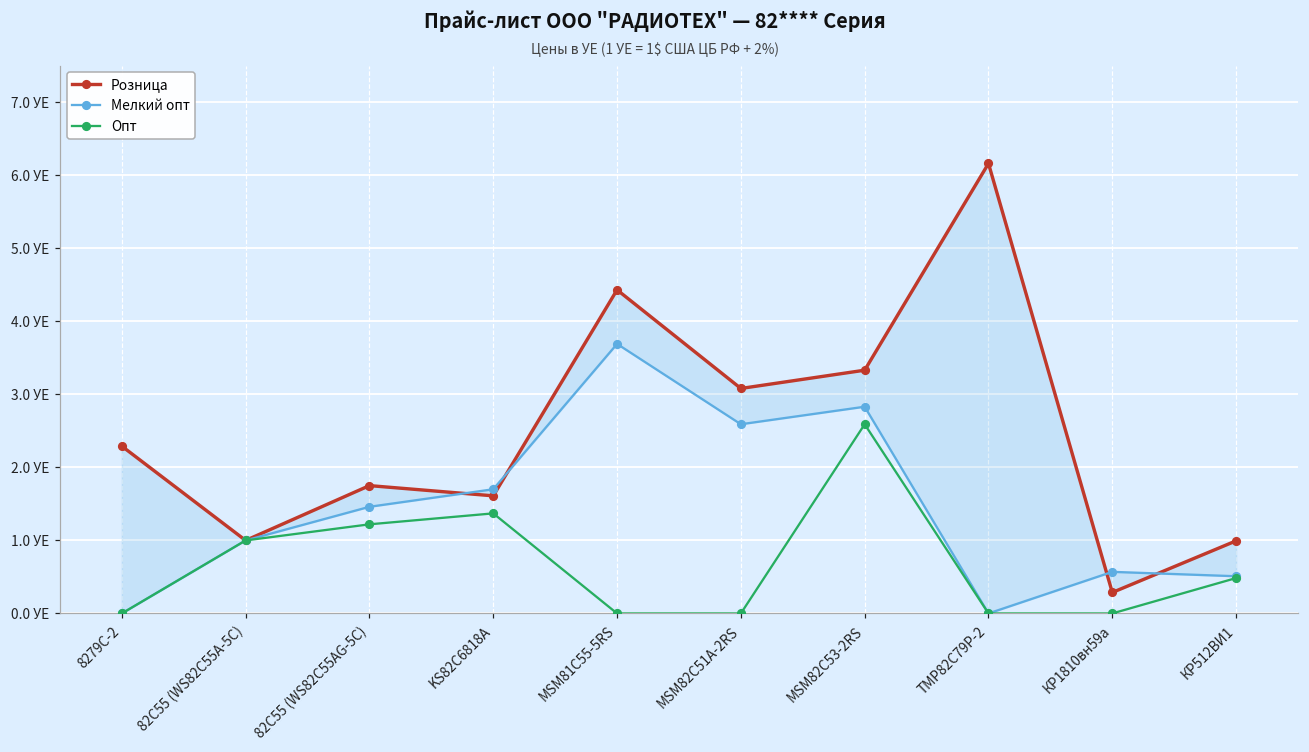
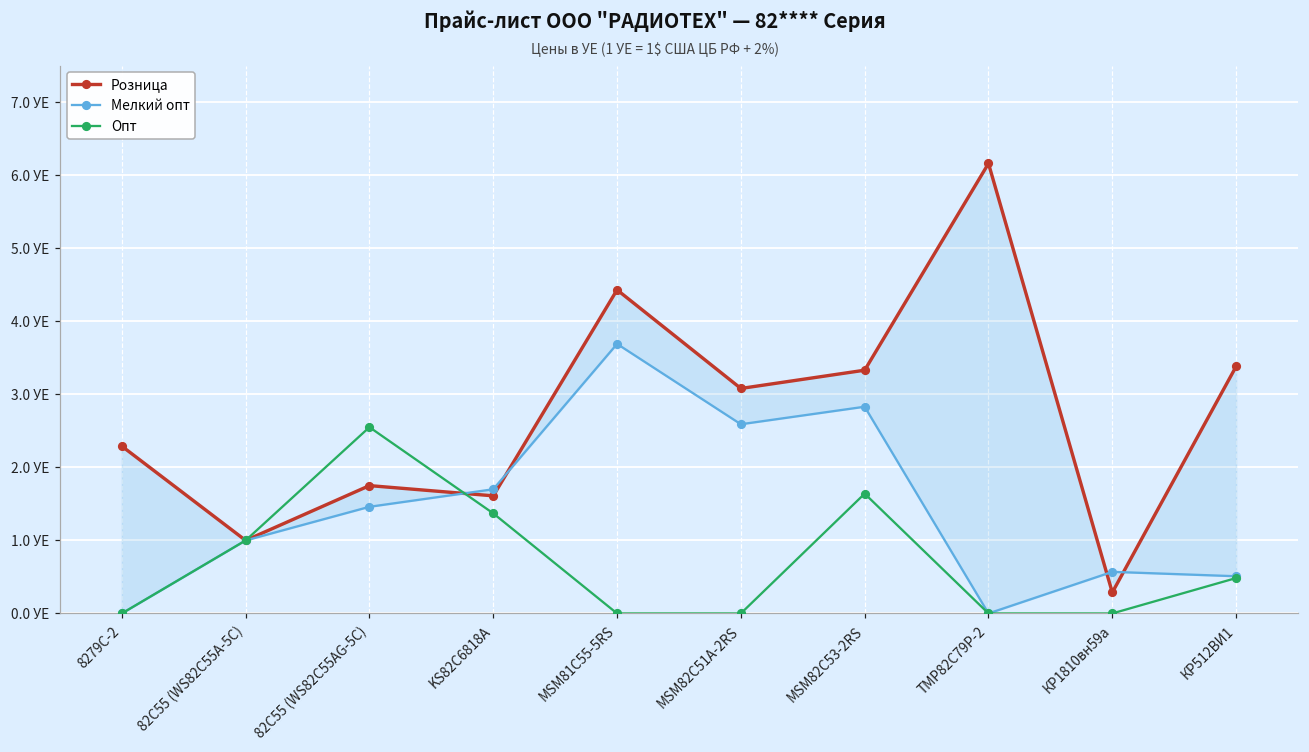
  {
    "Розница": {
      "KS82C6818A": "1.6 УЕ",
      "КР1810вн59а": "0.3 УЕ",
-     "КР512ВИ1": "1.0 УЕ"
+     "КР512ВИ1": "3.4 УЕ"
    },
    "Опт": {
-     "82C55 (WS82C55AG-5C)": "1.2 УЕ",
+     "82C55 (WS82C55AG-5C)": "2.6 УЕ",
      "KS82C6818A": "1.4 УЕ",
      "MSM81C55-5RS": "0.0 УЕ",
      "MSM82C51A-2RS": "0.0 УЕ",
-     "MSM82C53-2RS": "2.6 УЕ",
+     "MSM82C53-2RS": "1.6 УЕ",
      "КР1810вн59а": "0.0 УЕ"
    }
  }
